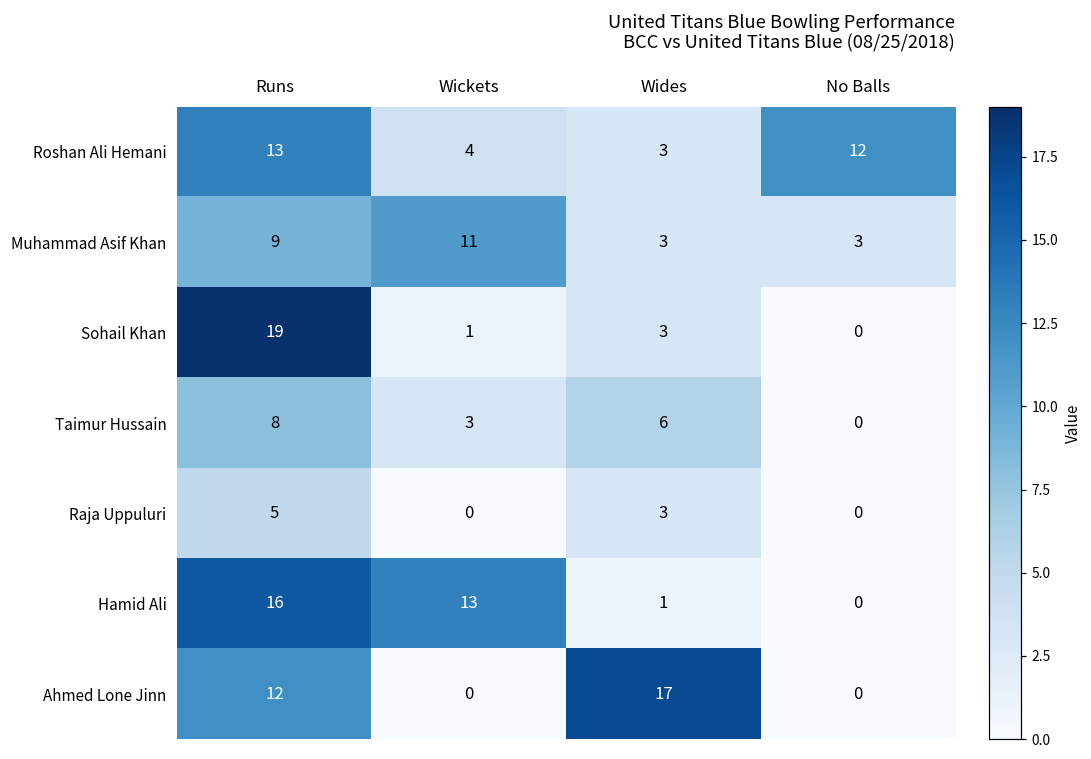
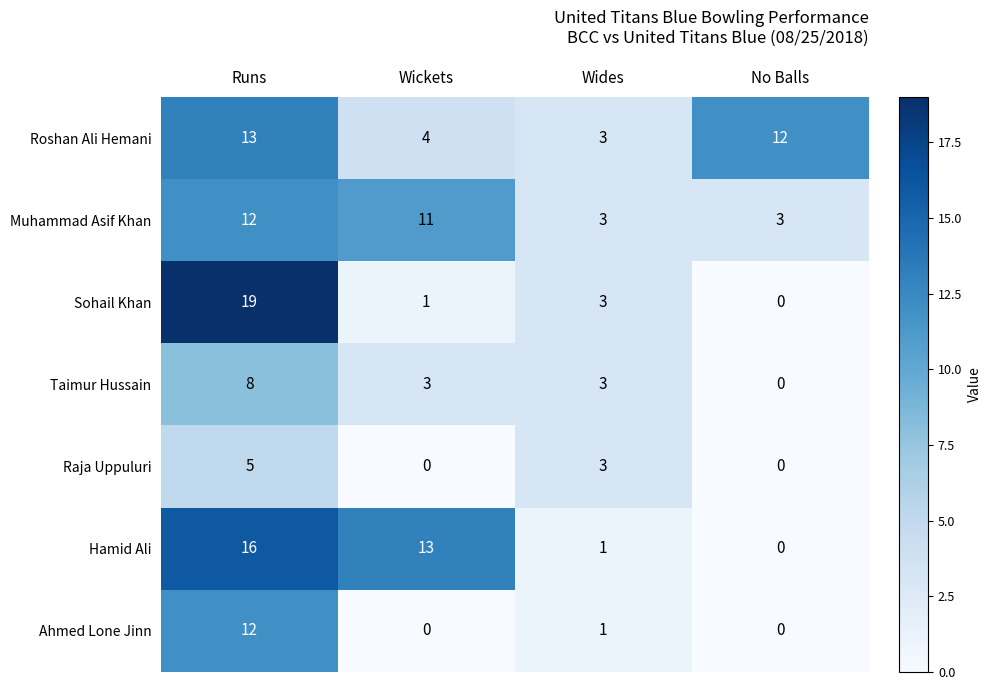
  {
    "Roshan Ali Hemani": {
      "Runs": 13,
      "Wickets": 4,
      "Wides": 3,
      "No Balls": 12
    },
    "Muhammad Asif Khan": {
-     "Runs": 9,
+     "Runs": 12,
      "Wickets": 11,
      "Wides": 3,
      "No Balls": 3
    },
    "Sohail Khan": {
      "Runs": 19,
      "Wickets": 1,
      "Wides": 3,
      "No Balls": 0
    },
    "Taimur Hussain": {
      "Runs": 8,
      "Wickets": 3,
-     "Wides": 6,
+     "Wides": 3,
      "No Balls": 0
    },
    "Raja Uppuluri": {
      "Runs": 5,
      "Wickets": 0,
      "Wides": 3,
      "No Balls": 0
    },
    "Hamid Ali": {
      "Runs": 16,
      "Wickets": 13,
      "Wides": 1,
      "No Balls": 0
    },
    "Ahmed Lone Jinn": {
      "Runs": 12,
      "Wickets": 0,
-     "Wides": 17,
+     "Wides": 1,
      "No Balls": 0
    }
  }
